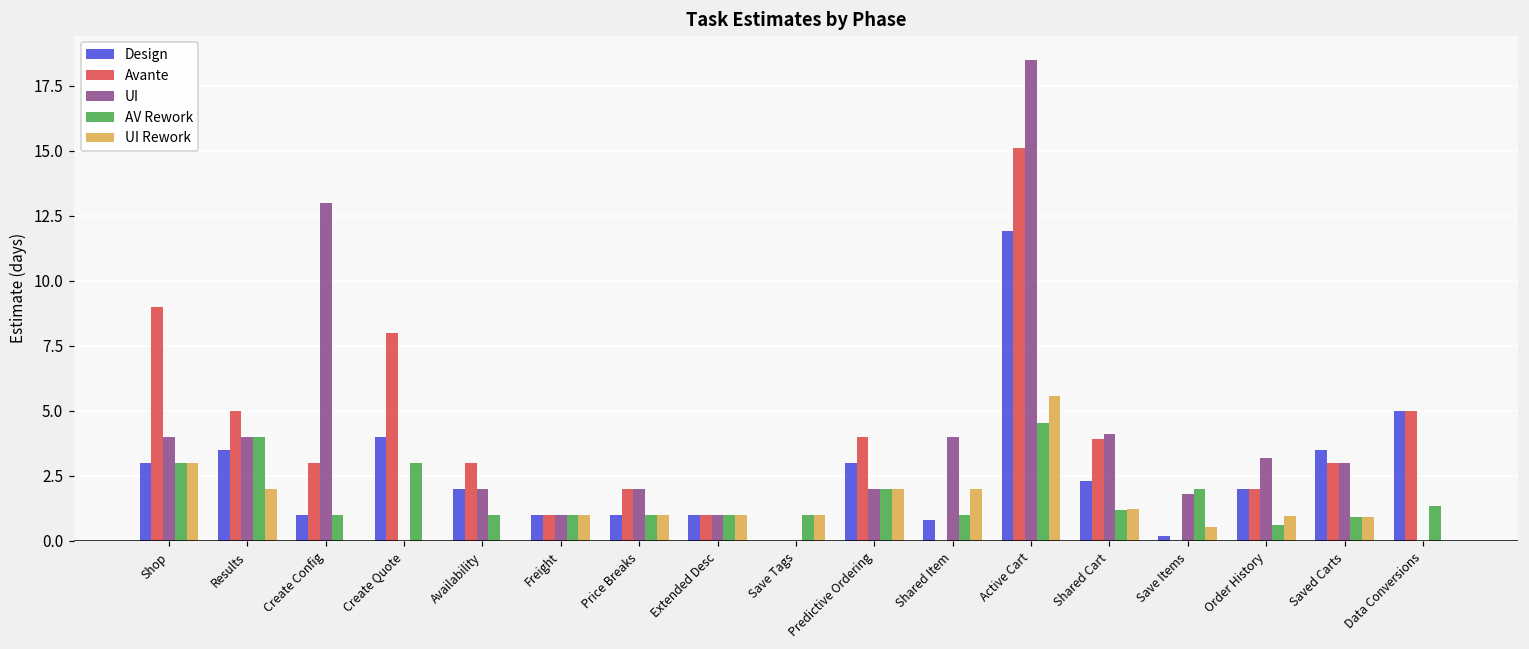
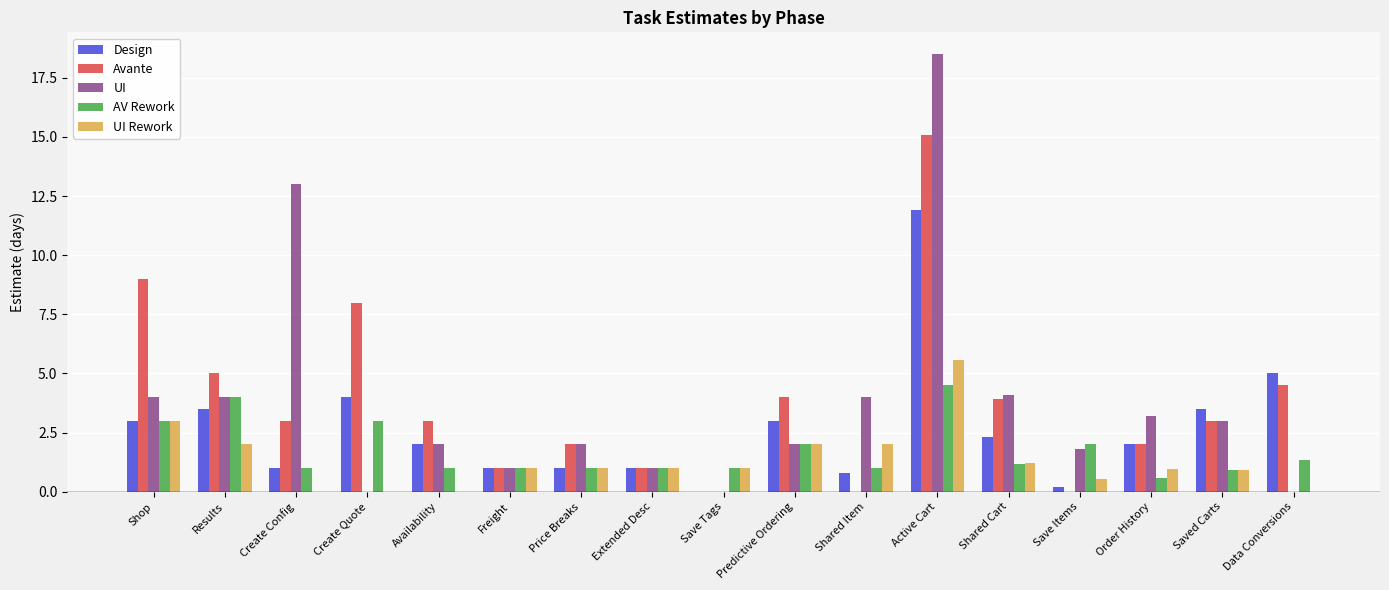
  {
    "Design": {
      "Shop": 3.0,
      "Results": 3.5,
      "Create Config": 1.0,
      "Create Quote": 4.0,
      "Availability": 2.0,
      "Freight": 1.0,
      "Price Breaks": 1.0,
      "Extended Desc": 1.0,
      "Save Tags": 0.0,
      "Predictive Ordering": 3.0,
      "Shared Item": 0.8,
      "Active Cart": 11.9,
      "Shared Cart": 2.3,
      "Save Items": 0.2,
      "Order History": 2.0,
      "Saved Carts": 3.5,
      "Data Conversions": 5.0
    },
    "Avante": {
      "Shop": 9.0,
      "Results": 5.0,
      "Create Config": 3.0,
      "Create Quote": 8.0,
      "Availability": 3.0,
      "Freight": 1.0,
      "Price Breaks": 2.0,
      "Extended Desc": 1.0,
      "Save Tags": 0.0,
      "Predictive Ordering": 4.0,
      "Shared Item": 0.0,
      "Active Cart": 15.1,
      "Shared Cart": 3.9,
      "Save Items": 0.0,
      "Order History": 2.0,
      "Saved Carts": 3.0,
-     "Data Conversions": 5.0
+     "Data Conversions": 4.5
    },
    "UI": {
      "Shop": 4.0,
      "Results": 4.0,
      "Create Config": 13.0,
      "Create Quote": 0.0,
      "Availability": 2.0,
      "Freight": 1.0,
      "Price Breaks": 2.0,
      "Extended Desc": 1.0,
      "Save Tags": 0.0,
      "Predictive Ordering": 2.0,
      "Shared Item": 4.0,
      "Active Cart": 18.5,
      "Shared Cart": 4.1,
      "Save Items": 1.8,
      "Order History": 3.2,
      "Saved Carts": 3.0,
      "Data Conversions": 0.0
    },
    "AV Rework": {
      "Shop": 3.0,
      "Results": 4.0,
      "Create Config": 1.0,
      "Create Quote": 3.0,
      "Availability": 1.0,
      "Freight": 1.0,
      "Price Breaks": 1.0,
      "Extended Desc": 1.0,
      "Save Tags": 1.0,
      "Predictive Ordering": 2.0,
      "Shared Item": 1.0,
      "Active Cart": 4.5,
      "Shared Cart": 1.2,
      "Save Items": 2.0,
      "Order History": 0.6,
      "Saved Carts": 0.9,
      "Data Conversions": 1.4
    },
    "UI Rework": {
      "Shop": 3.0,
      "Results": 2.0,
      "Create Config": 0.0,
      "Create Quote": 0.0,
      "Availability": 0.0,
      "Freight": 1.0,
      "Price Breaks": 1.0,
      "Extended Desc": 1.0,
      "Save Tags": 1.0,
      "Predictive Ordering": 2.0,
      "Shared Item": 2.0,
      "Active Cart": 5.6,
      "Shared Cart": 1.2,
      "Save Items": 0.5,
      "Order History": 1.0,
      "Saved Carts": 0.9,
      "Data Conversions": 0.0
    }
  }
